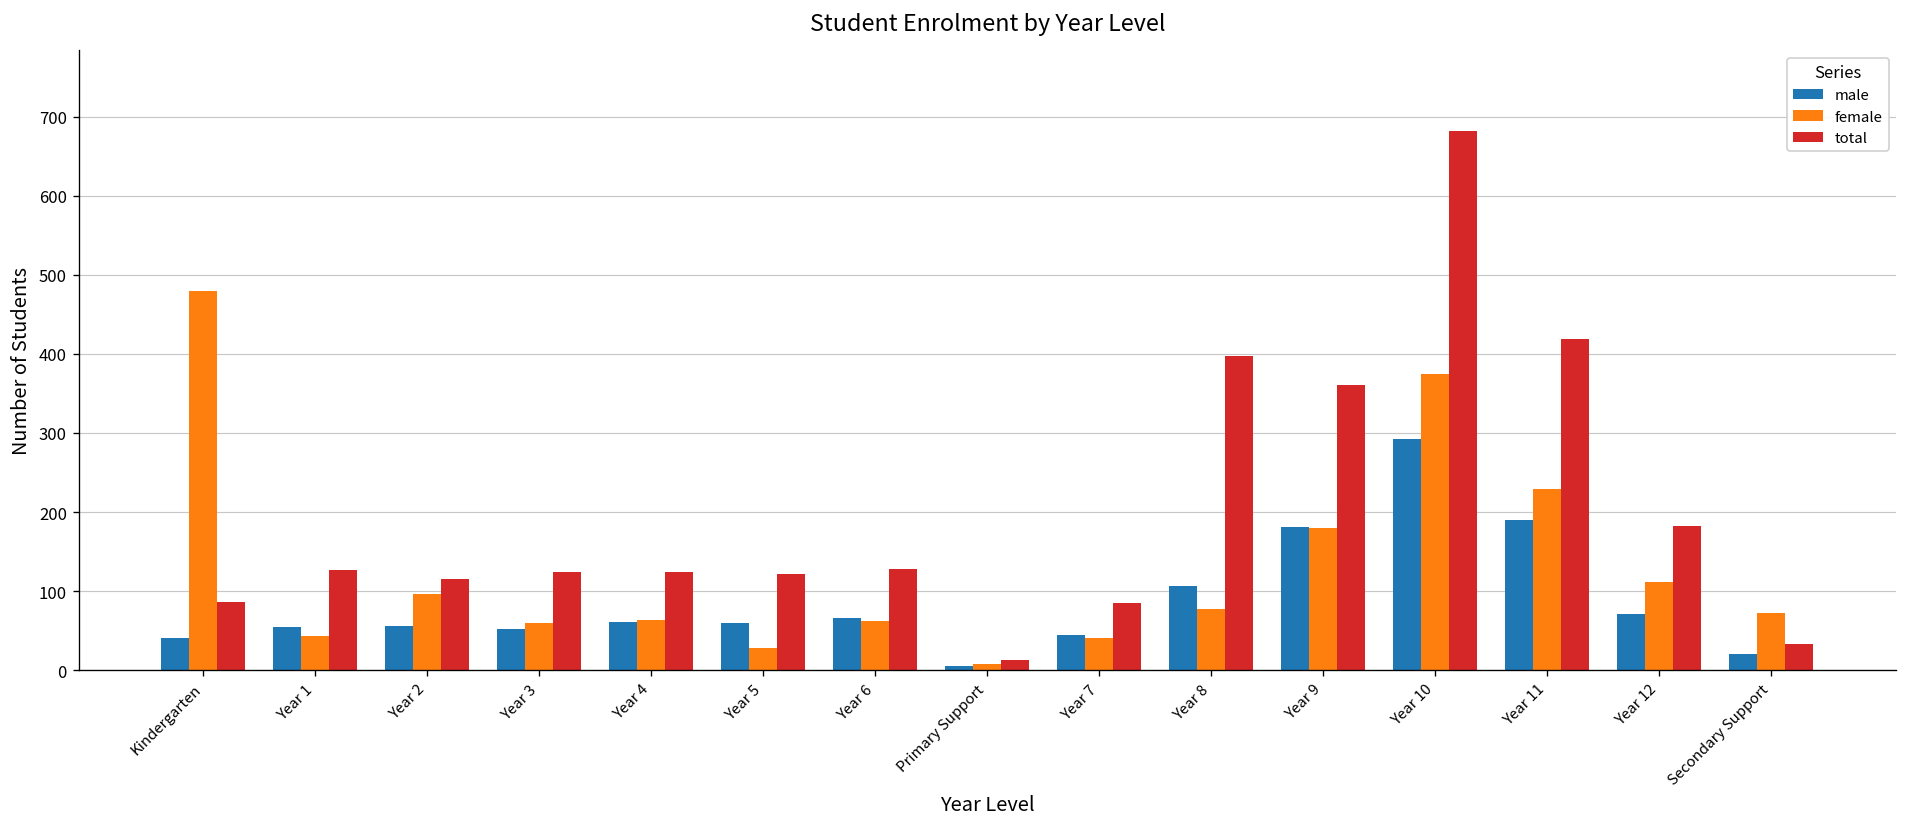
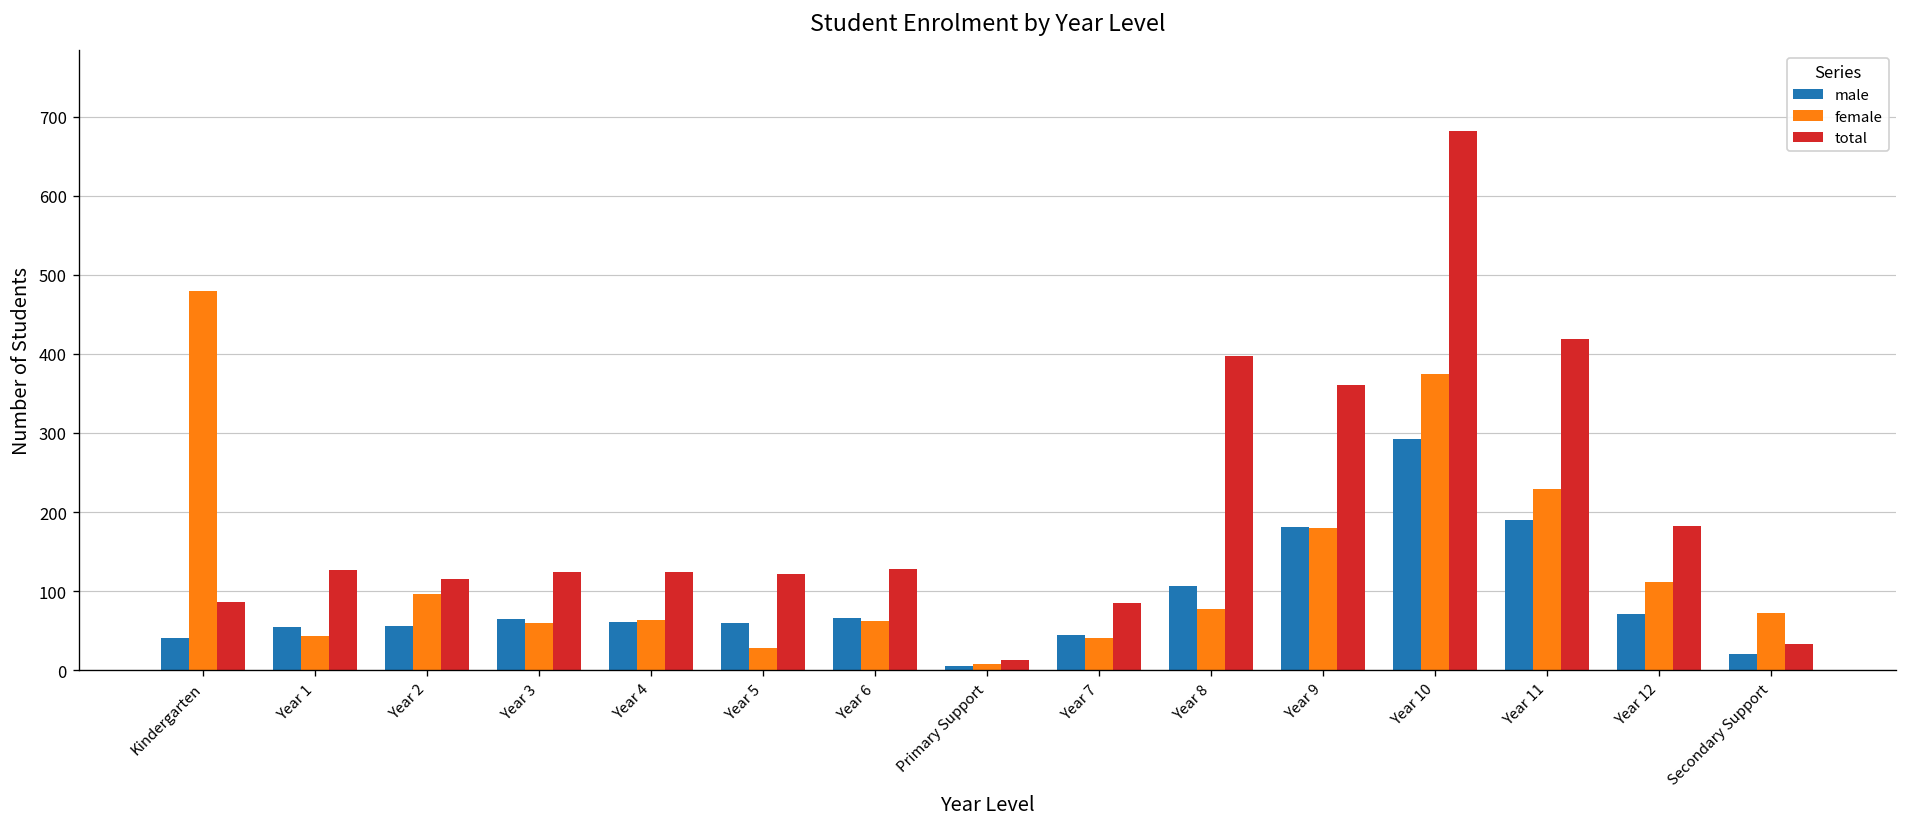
  {
    "male": {
      "Kindergarten": 40,
      "Year 1": 60,
      "Year 2": 60,
-     "Year 3": 50,
+     "Year 3": 70,
      "Year 4": 60,
      "Year 5": 60,
      "Year 6": 70,
      "Primary Support": 10,
      "Year 7": 50,
      "Year 8": 110,
      "Year 9": 180,
      "Year 10": 290,
      "Year 11": 190,
      "Year 12": 70,
      "Secondary Support": 20
    },
    "female": {
      "Kindergarten": 480,
      "Year 1": 40,
      "Year 2": 100,
      "Year 3": 60,
      "Year 4": 60,
      "Year 5": 30,
      "Year 6": 60,
      "Primary Support": 10,
      "Year 7": 40,
      "Year 8": 80,
      "Year 9": 180,
      "Year 10": 380,
      "Year 11": 230,
      "Year 12": 110,
      "Secondary Support": 70
    },
    "total": {
      "Kindergarten": 90,
      "Year 1": 130,
      "Year 2": 120,
      "Year 3": 120,
      "Year 4": 120,
      "Year 5": 120,
      "Year 6": 130,
      "Primary Support": 10,
      "Year 7": 90,
      "Year 8": 400,
      "Year 9": 360,
      "Year 10": 680,
      "Year 11": 420,
      "Year 12": 180,
      "Secondary Support": 30
    }
  }
